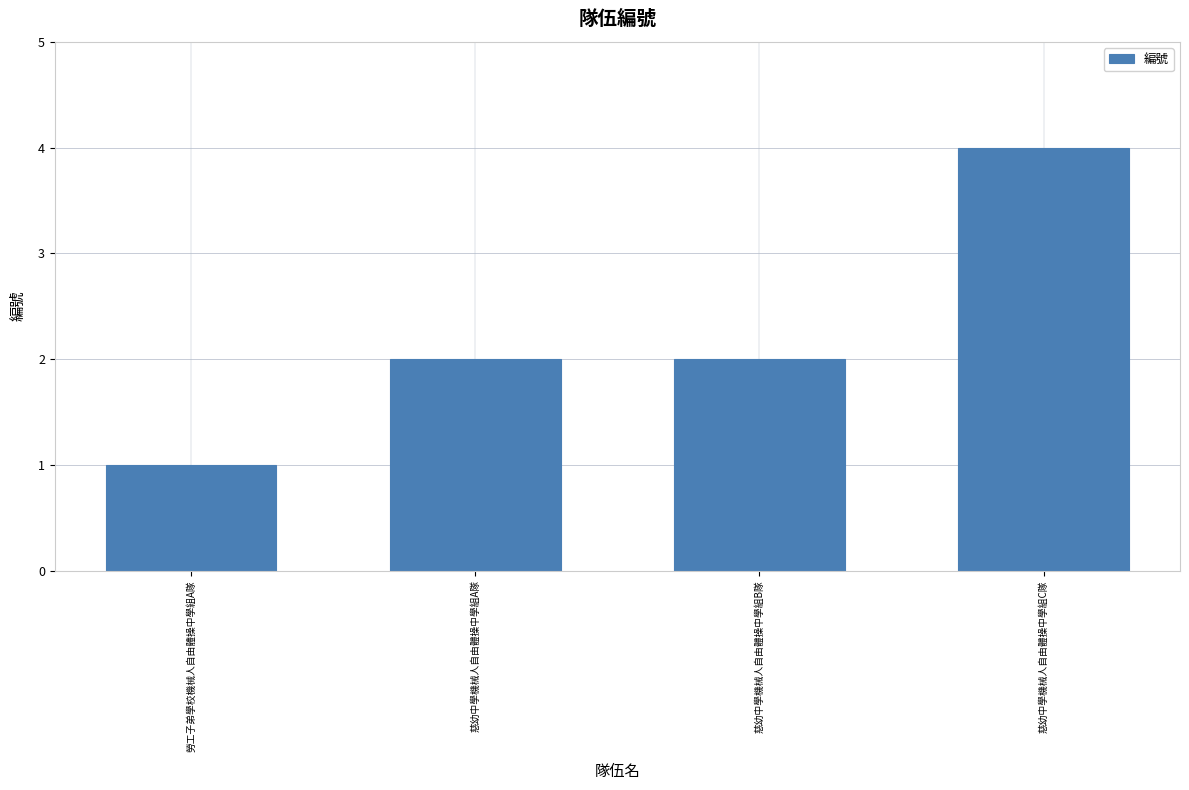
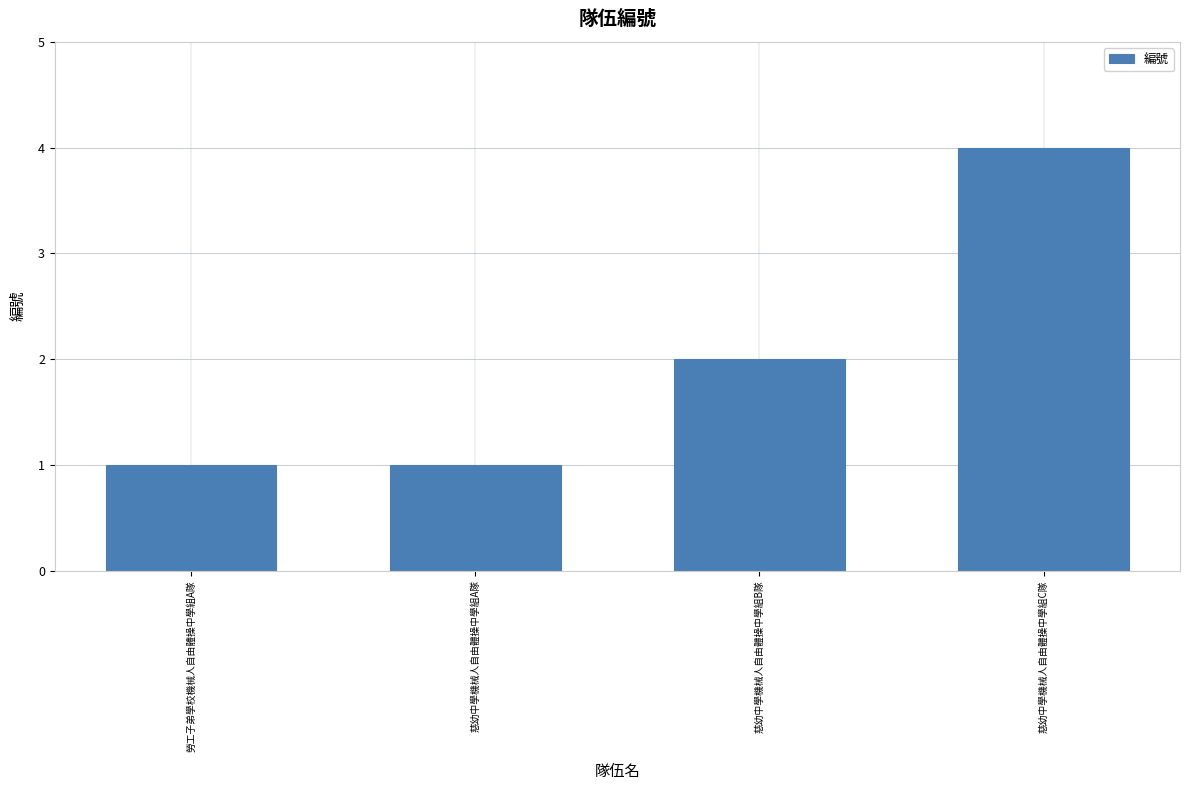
  {
    "勞工子弟學校機械人自由體操中學組A隊": 1,
-   "慈幼中學機械人自由體操中學組A隊": 2,
+   "慈幼中學機械人自由體操中學組A隊": 1,
    "慈幼中學機械人自由體操中學組B隊": 2,
    "慈幼中學機械人自由體操中學組C隊": 4
  }
